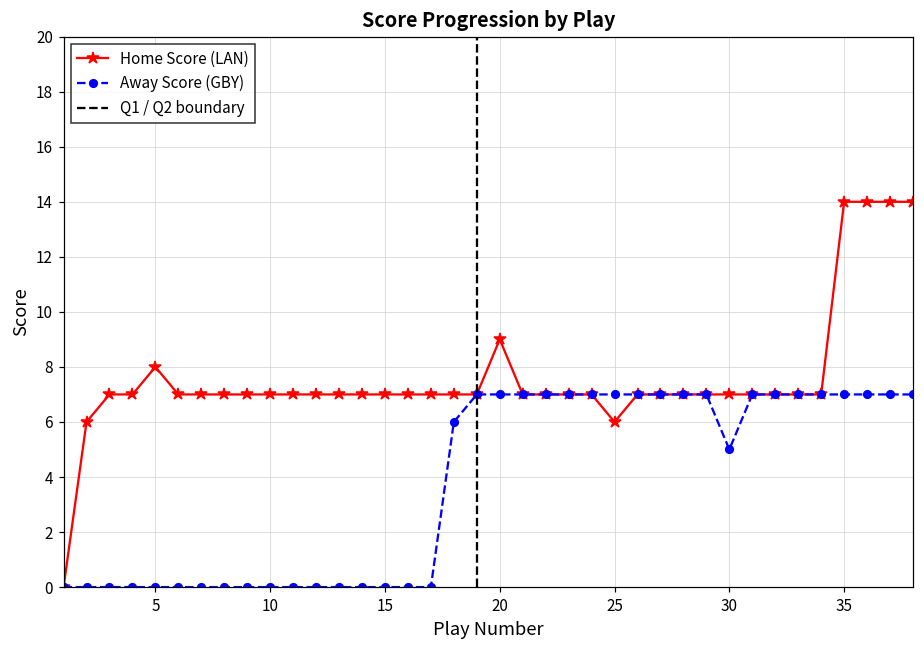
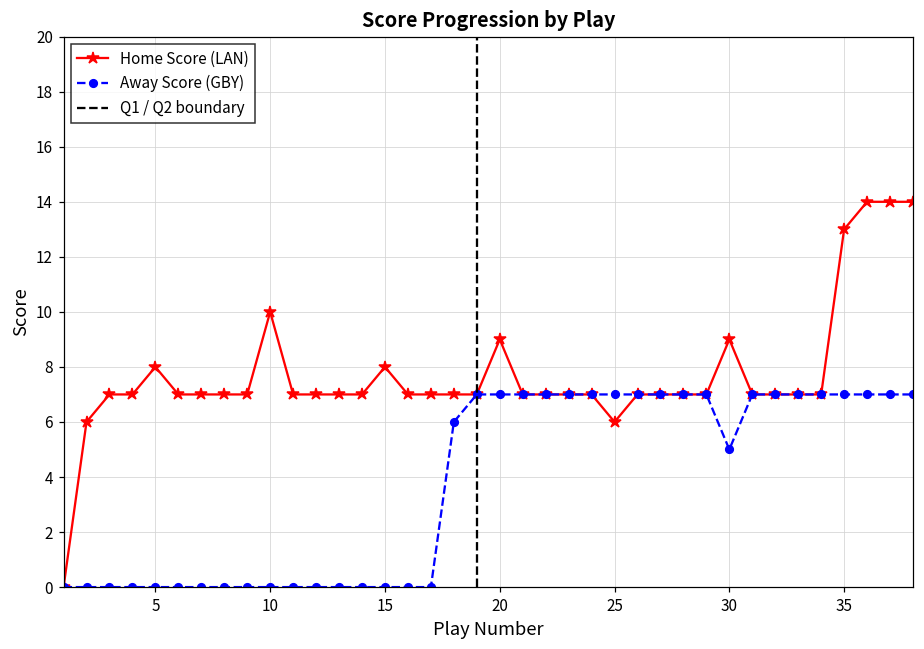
  {
    "Home Score (LAN)": {
      "5": 8,
-     "10": 7,
-     "15": 7,
+     "10": 10,
+     "15": 8,
      "20": 9,
      "25": 6,
-     "30": 7,
-     "35": 14
+     "30": 9,
+     "35": 13
    },
    "Away Score (GBY)": {
      "5": 0,
      "10": 0,
      "15": 0,
      "20": 7,
      "25": 7,
      "30": 5,
      "35": 7
    }
  }
